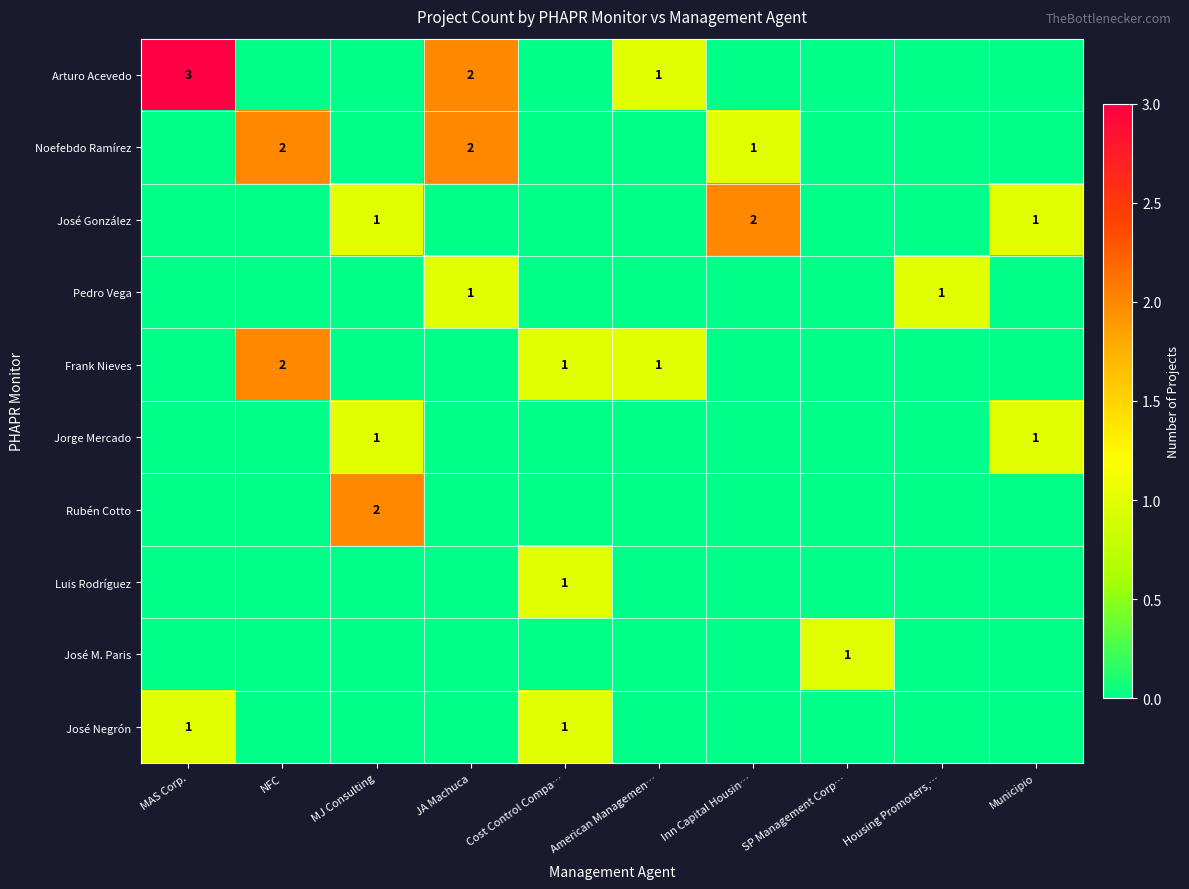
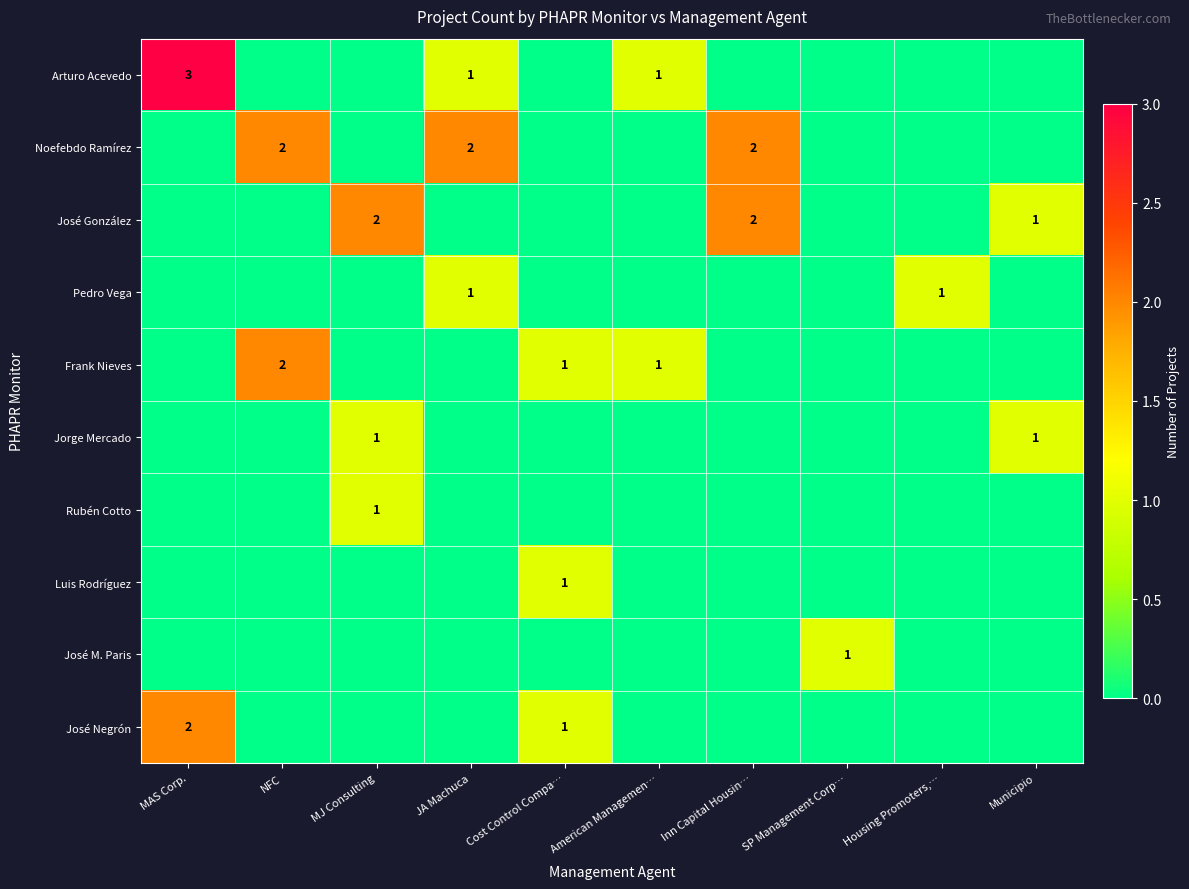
  {
    "Arturo Acevedo": {
      "MAS Corp.": 3,
-     "JA Machuca": 2,
+     "JA Machuca": 1,
      "American Managemen…": 1
    },
    "Noefebdo Ramírez": {
      "NFC": 2,
      "JA Machuca": 2,
-     "Inn Capital Housin…": 1
+     "Inn Capital Housin…": 2
    },
    "José González": {
-     "MJ Consulting": 1,
+     "MJ Consulting": 2,
      "Inn Capital Housin…": 2,
      "Municipio": 1
    },
    "Pedro Vega": {
      "JA Machuca": 1,
      "Housing Promoters,…": 1
    },
    "Frank Nieves": {
      "NFC": 2,
      "Cost Control Compa…": 1,
      "American Managemen…": 1
    },
    "Jorge Mercado": {
      "MJ Consulting": 1,
      "Municipio": 1
    },
    "Rubén Cotto": {
-     "MJ Consulting": 2
+     "MJ Consulting": 1
    },
    "Luis Rodríguez": {
      "Cost Control Compa…": 1
    },
    "José M. Paris": {
      "SP Management Corp…": 1
    },
    "José Negrón": {
-     "MAS Corp.": 1,
+     "MAS Corp.": 2,
      "Cost Control Compa…": 1
    }
  }
